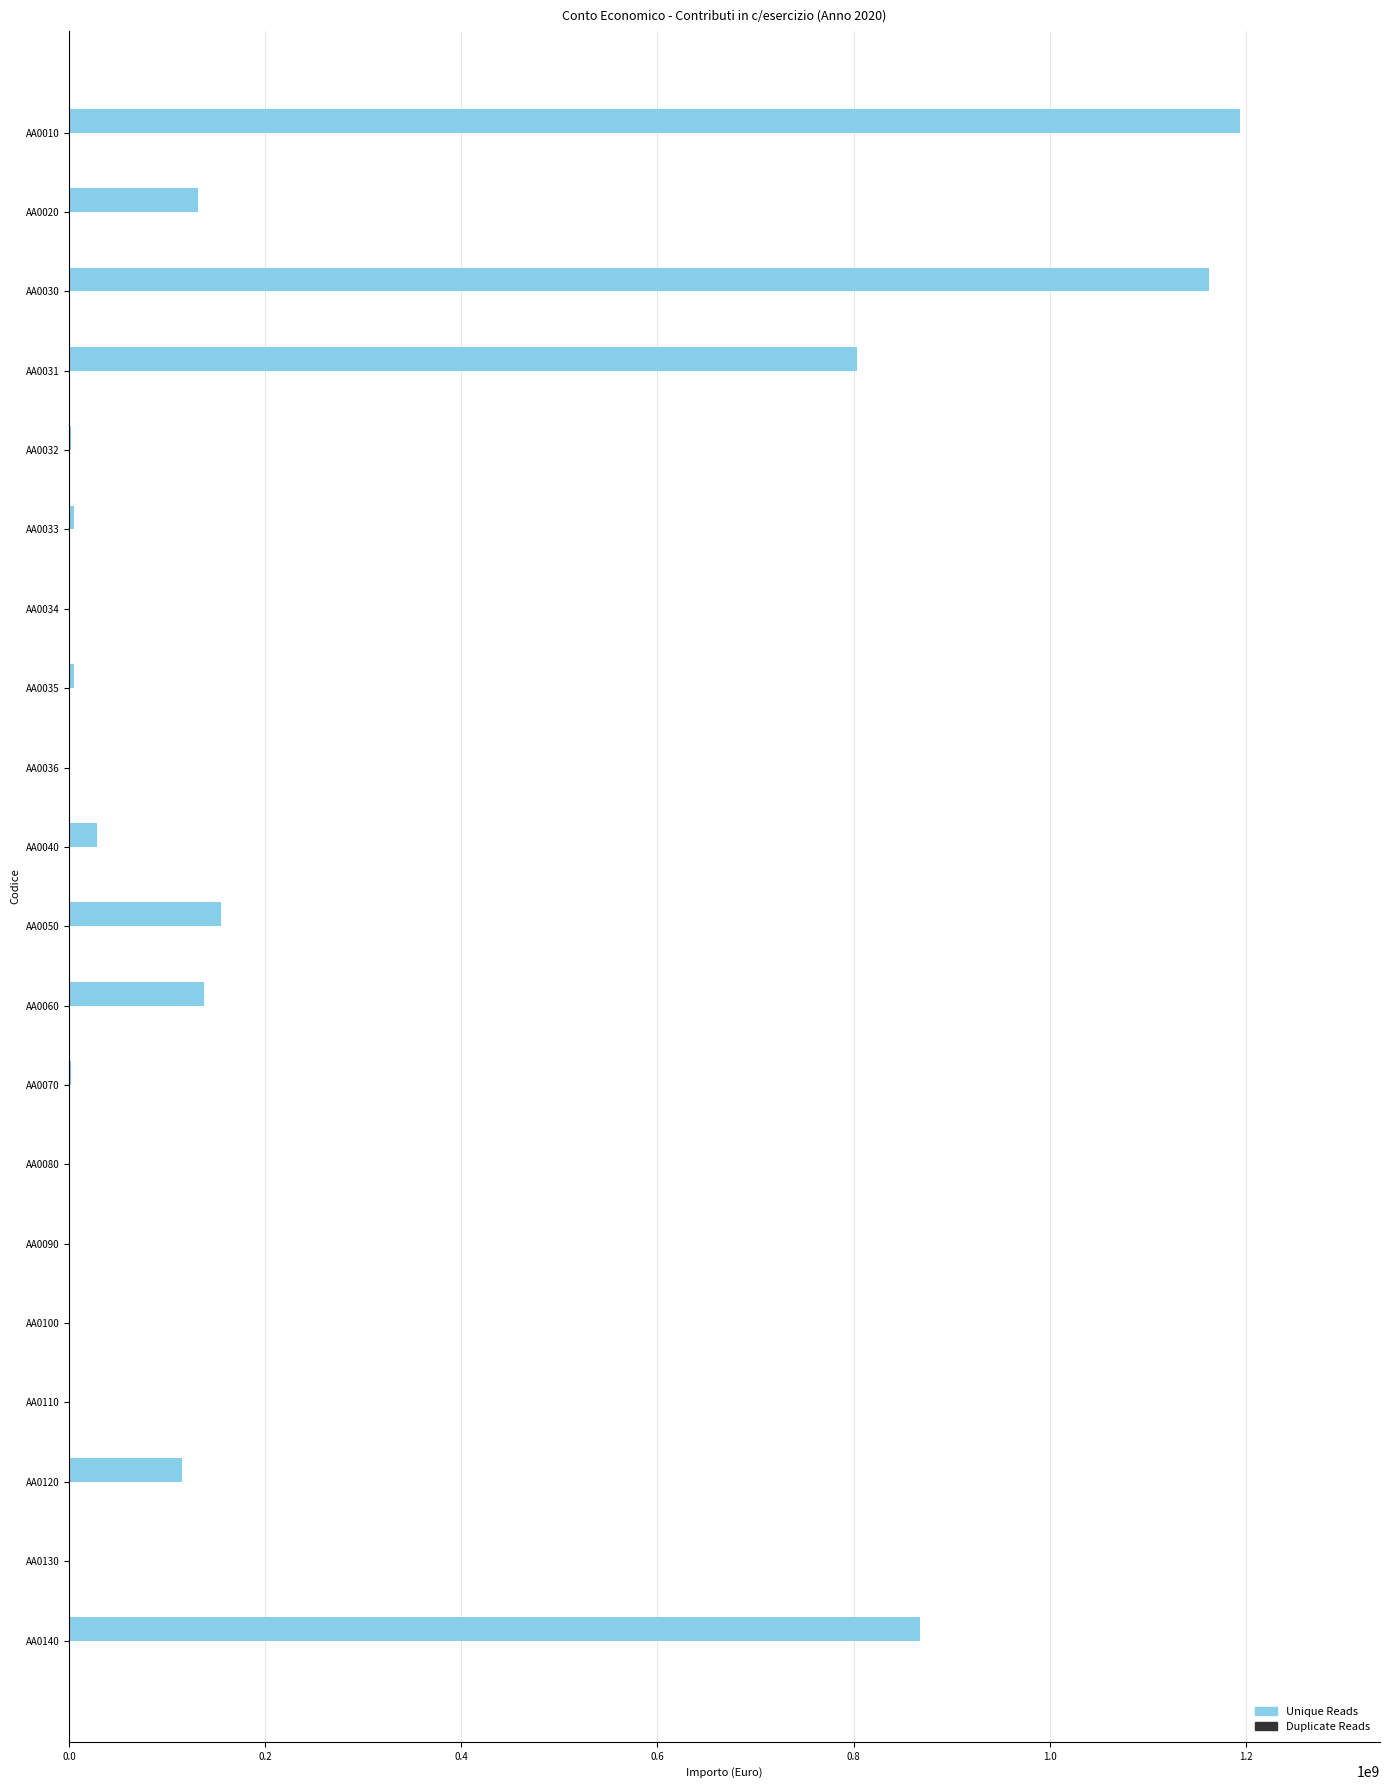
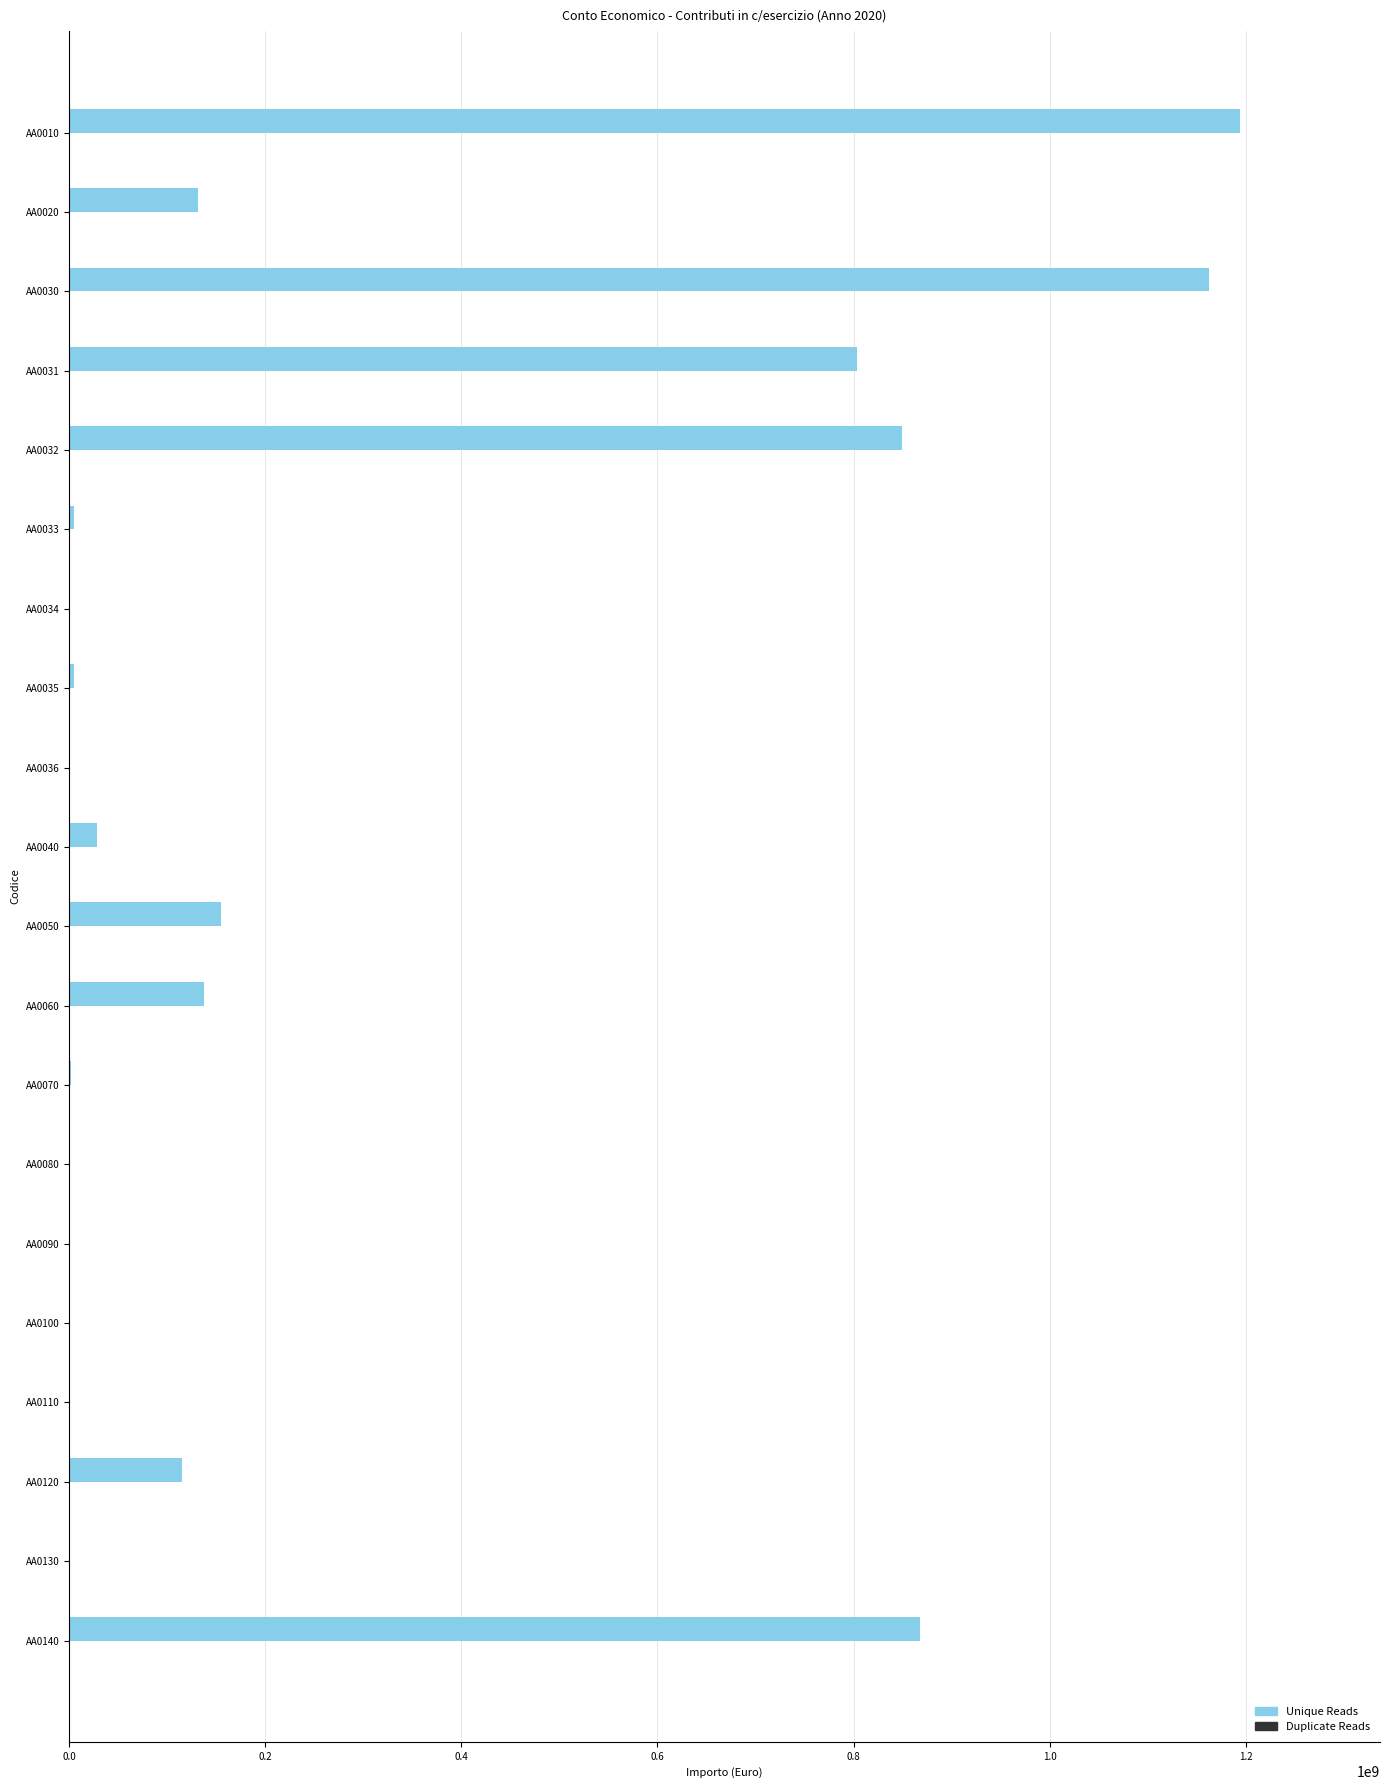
  {
    "Unique Reads": {
      "AA0010": 1190000000,
      "AA0020": 130000000,
      "AA0030": 1160000000,
      "AA0031": 800000000,
-     "AA0032": 0,
+     "AA0032": 850000000,
      "AA0033": 0,
      "AA0034": 0,
      "AA0035": 0,
      "AA0036": 0,
      "AA0040": 30000000,
      "AA0050": 150000000,
      "AA0060": 140000000,
      "AA0080": 0,
      "AA0090": 0,
      "AA0120": 110000000,
      "AA0130": 0,
      "AA0140": 870000000
    },
    "Duplicate Reads": {
      "AA0010": 0,
      "AA0020": 0,
      "AA0030": 0,
      "AA0031": 0,
      "AA0032": 0,
      "AA0033": 0,
      "AA0034": 0,
      "AA0035": 0,
      "AA0036": 0,
      "AA0040": 0,
      "AA0050": 0,
      "AA0060": 0,
      "AA0070": 0,
      "AA0080": 0,
      "AA0090": 0,
      "AA0100": 0,
      "AA0110": 0,
      "AA0120": 0,
      "AA0130": 0,
      "AA0140": 0
    }
  }
